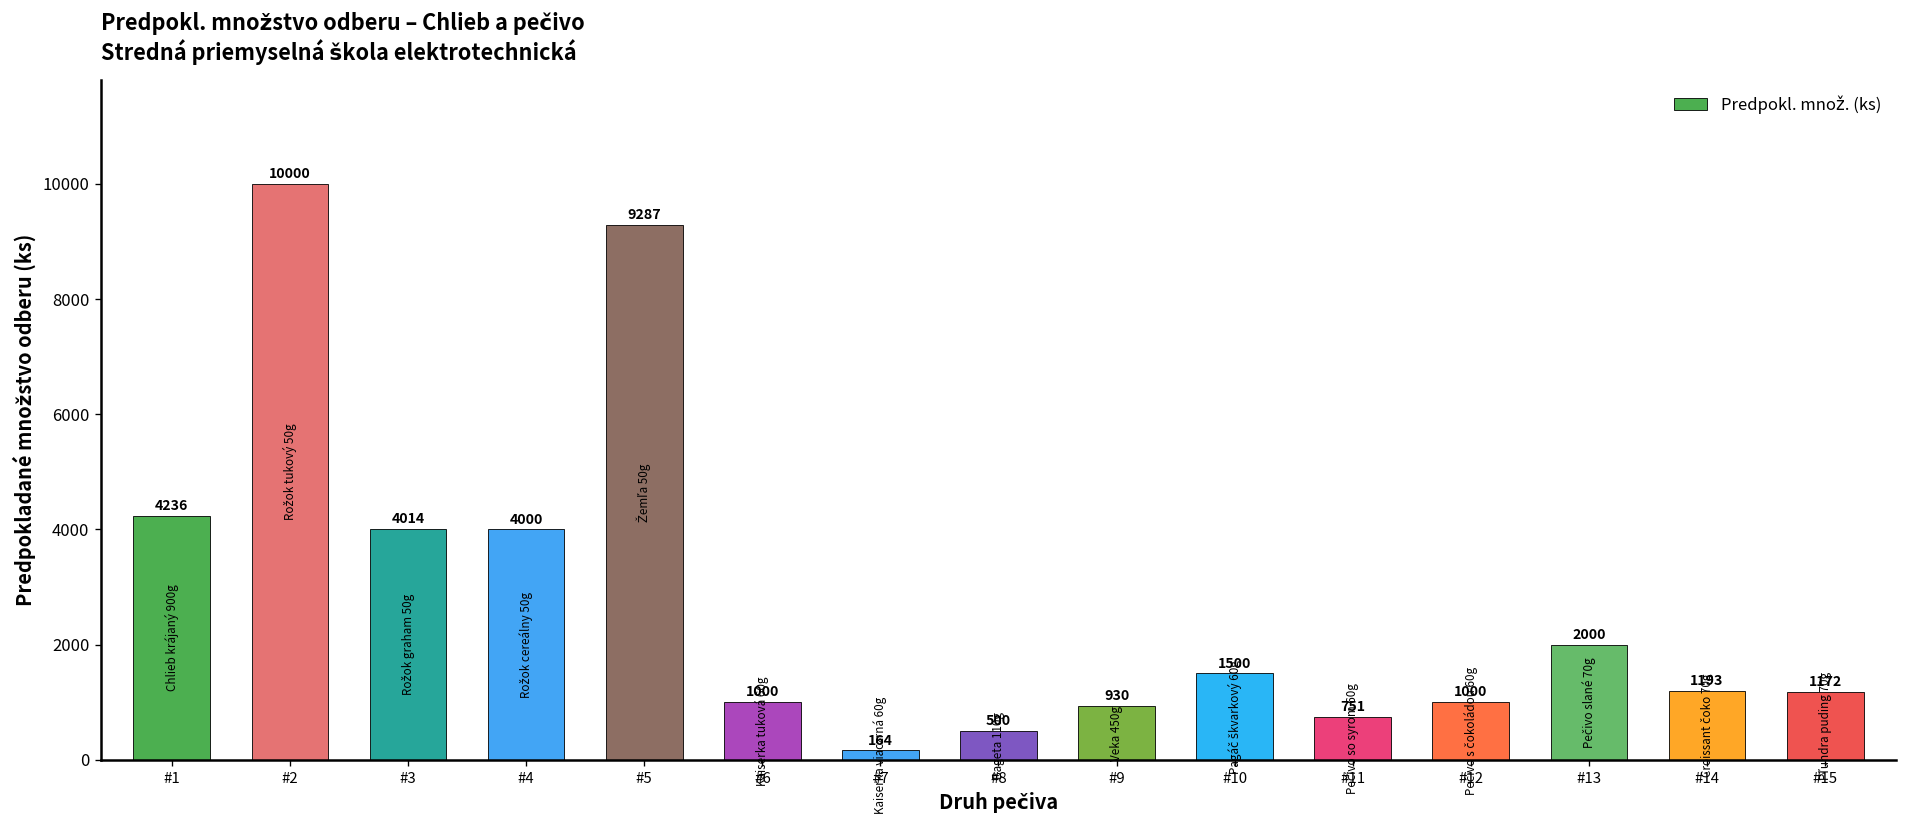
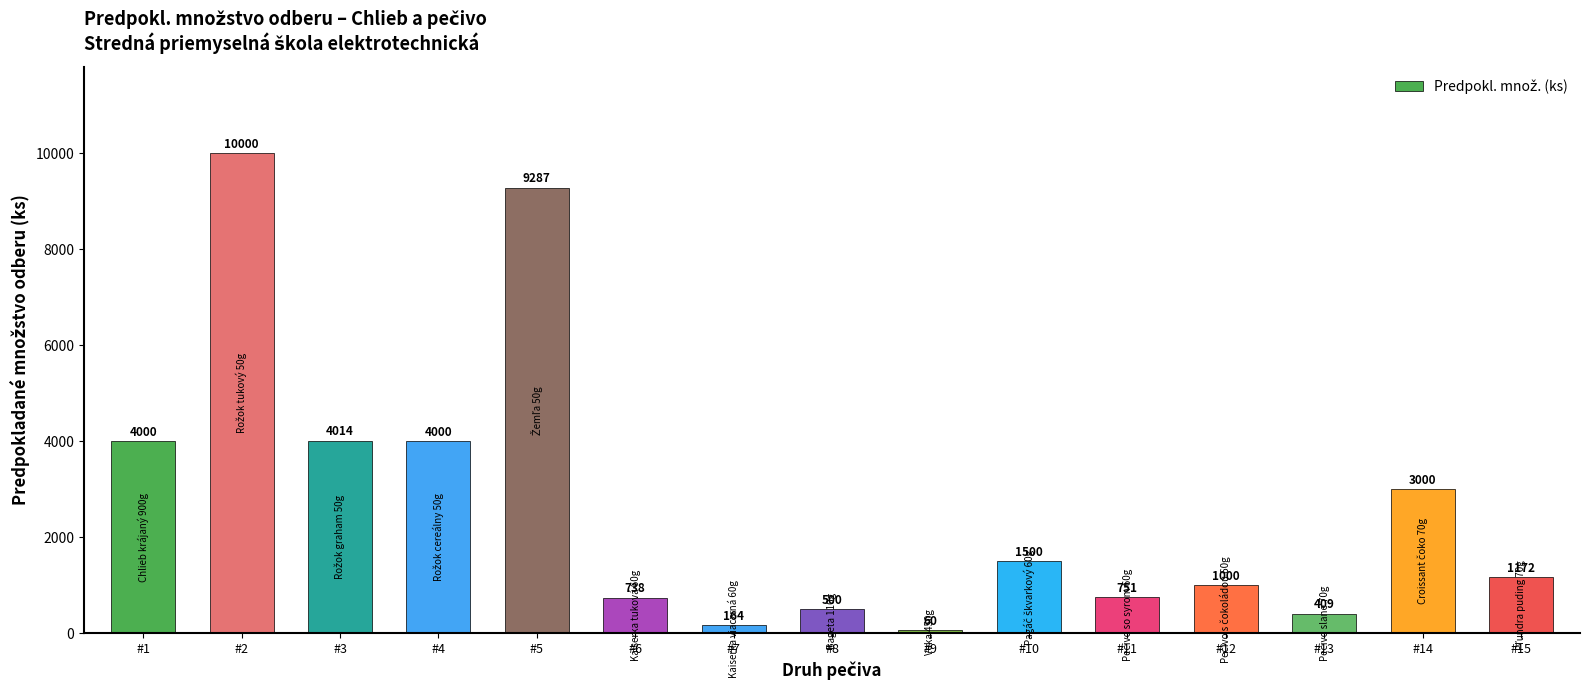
  {
-   "#1": 4236,
+   "#1": 4000,
    "#2": 10000,
    "#3": 4014,
    "#4": 4000,
    "#5": 9287,
-   "#6": 1000,
-   "#9": 930,
-   "#13": 2000,
-   "#14": 1193
+   "#6": 738,
+   "#9": 60,
+   "#13": 409,
+   "#14": 3000
  }
